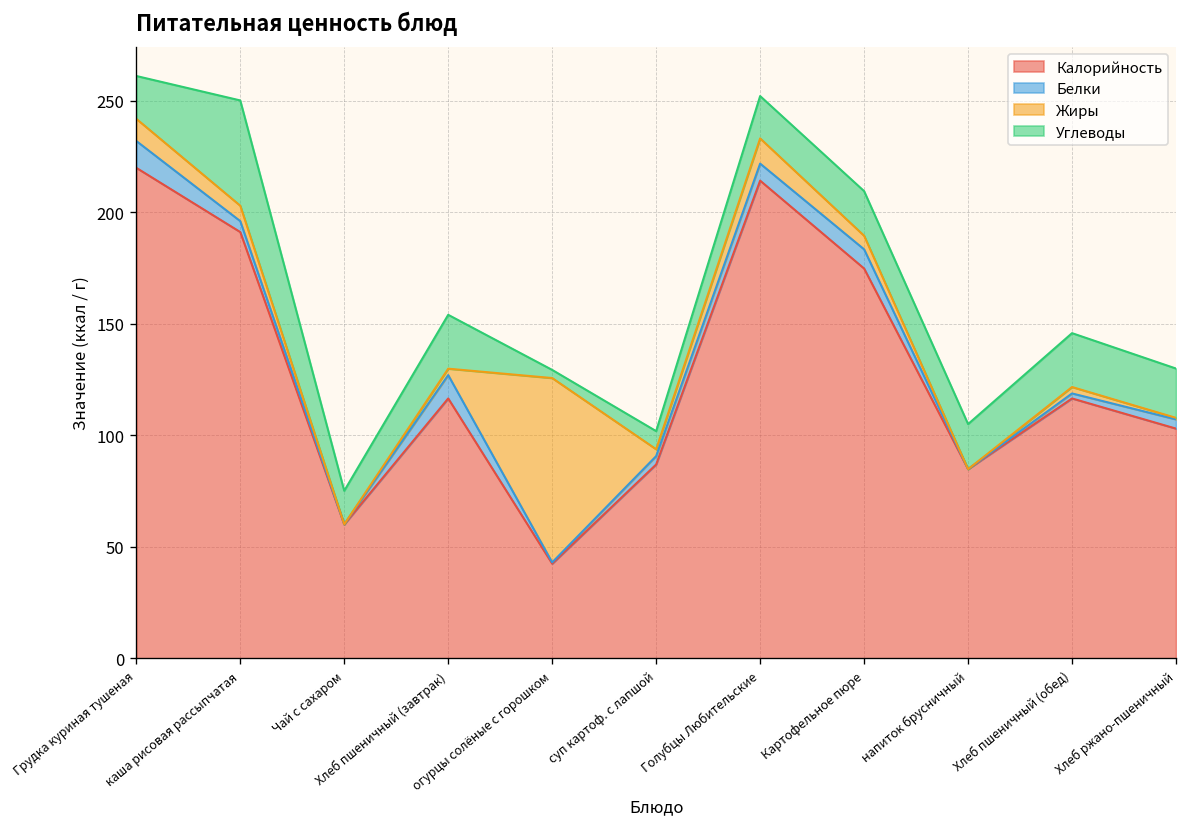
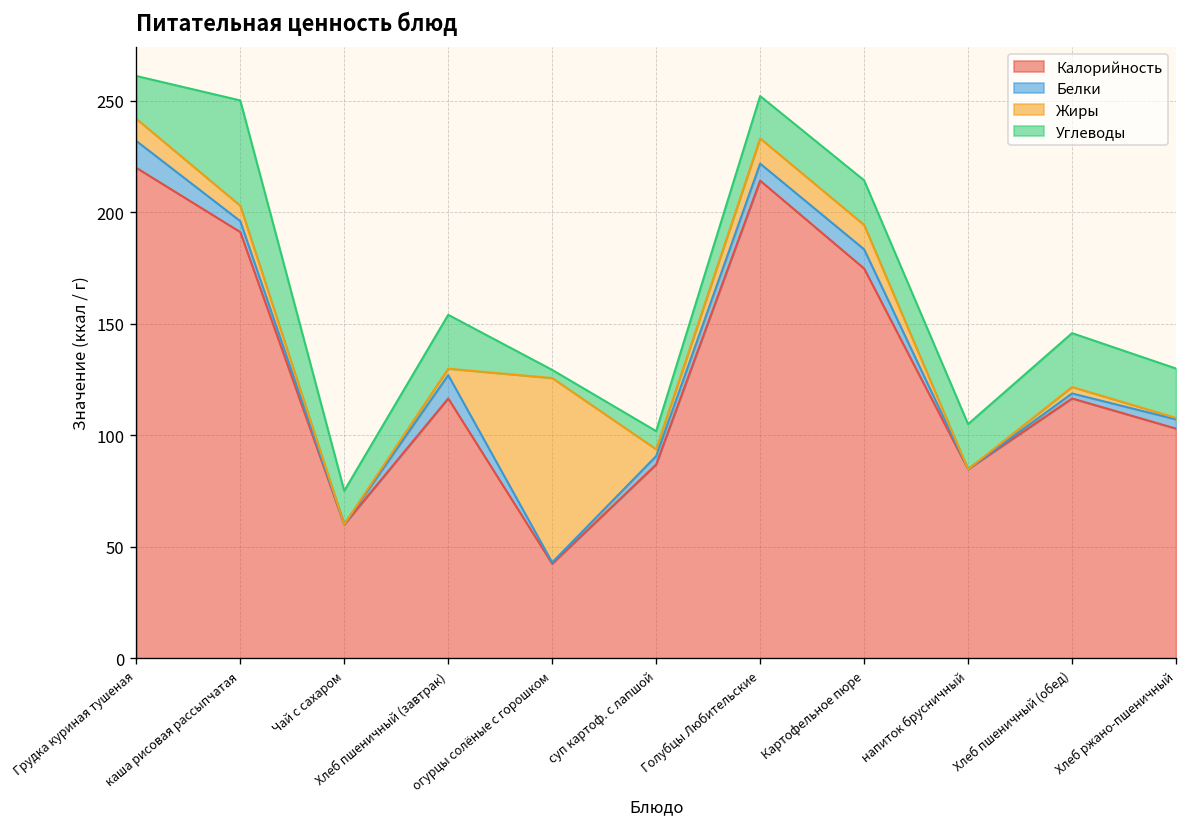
  {
    "Калорийность": {
      "Грудка куриная тушеная": 220,
      "каша рисовая рассыпчатая": 191,
      "Хлеб пшеничный (завтрак)": 117,
      "суп картоф. с лапшой": 87,
      "Голубцы Любительские": 214,
      "Картофельное пюре": 175,
      "Хлеб пшеничный (обед)": 117,
      "Хлеб ржано-пшеничный": 103
    },
    "Белки": {
      "Грудка куриная тушеная": 12,
      "каша рисовая рассыпчатая": 5,
      "Хлеб пшеничный (завтрак)": 10,
      "суп картоф. с лапшой": 4,
      "Голубцы Любительские": 8,
      "Картофельное пюре": 9,
      "Хлеб пшеничный (обед)": 2
    },
    "Жиры": {
      "Грудка куриная тушеная": 10,
      "каша рисовая рассыпчатая": 7,
      "Хлеб пшеничный (завтрак)": 3,
      "огурцы солёные с горошком": 83,
      "суп картоф. с лапшой": 3,
      "Голубцы Любительские": 11,
-     "Картофельное пюре": 6,
+     "Картофельное пюре": 11,
      "Хлеб пшеничный (обед)": 3
    },
    "Углеводы": {
      "Грудка куриная тушеная": 19,
      "каша рисовая рассыпчатая": 47,
      "Чай с сахаром": 15,
      "Хлеб пшеничный (завтрак)": 24,
      "огурцы солёные с горошком": 4,
      "суп картоф. с лапшой": 8,
      "Голубцы Любительские": 19,
      "Картофельное пюре": 20,
      "напиток брусничный": 20,
      "Хлеб пшеничный (обед)": 24,
      "Хлеб ржано-пшеничный": 22
    }
  }
